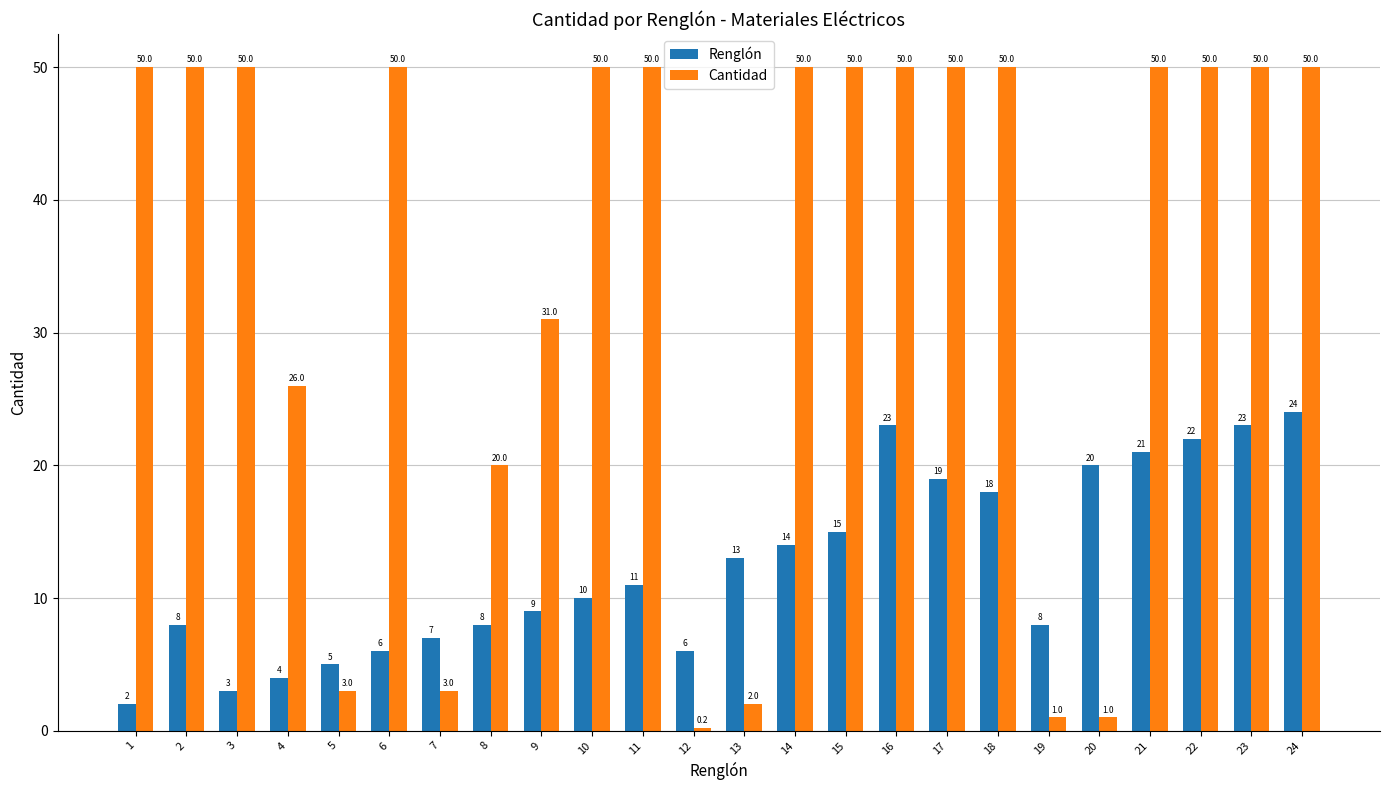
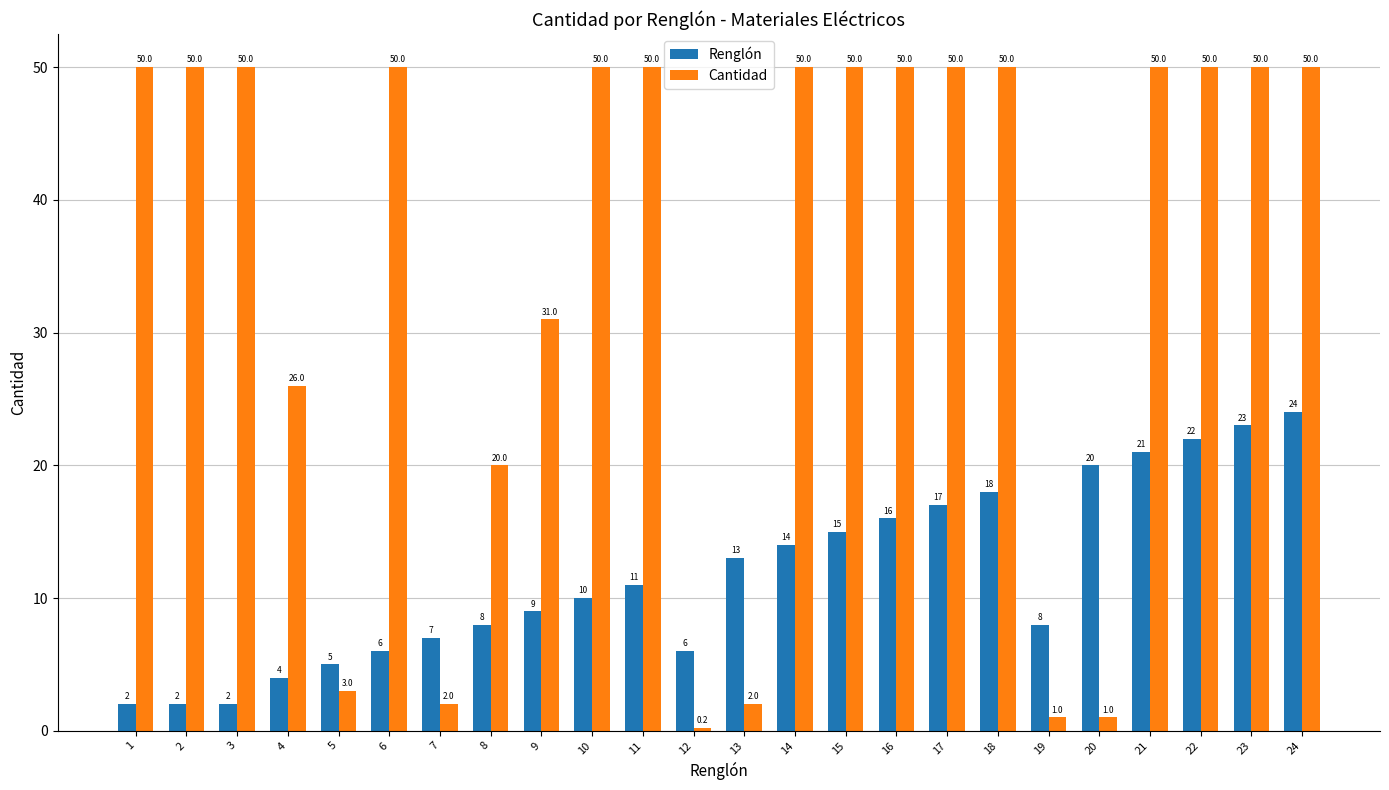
  {
    "Renglón": {
      "1": 2,
-     "2": 8,
-     "3": 3,
+     "2": 2,
+     "3": 2,
      "4": 4,
      "5": 5,
      "6": 6,
      "7": 7,
      "8": 8,
      "9": 9,
      "10": 10,
      "11": 11,
      "12": 6,
      "13": 13,
      "14": 14,
      "15": 15,
-     "16": 23,
-     "17": 19,
+     "16": 16,
+     "17": 17,
      "18": 18,
      "19": 8,
      "20": 20,
      "21": 21,
      "22": 22,
      "23": 23,
      "24": 24
    },
    "Cantidad": {
      "1": 50.0,
      "2": 50.0,
      "3": 50.0,
      "4": 26.0,
      "5": 3.0,
      "6": 50.0,
-     "7": 3.0,
+     "7": 2.0,
      "8": 20.0,
      "9": 31.0,
      "10": 50.0,
      "11": 50.0,
      "12": 0.2,
      "13": 2.0,
      "14": 50.0,
      "15": 50.0,
      "16": 50.0,
      "17": 50.0,
      "18": 50.0,
      "19": 1.0,
      "20": 1.0,
      "21": 50.0,
      "22": 50.0,
      "23": 50.0,
      "24": 50.0
    }
  }
